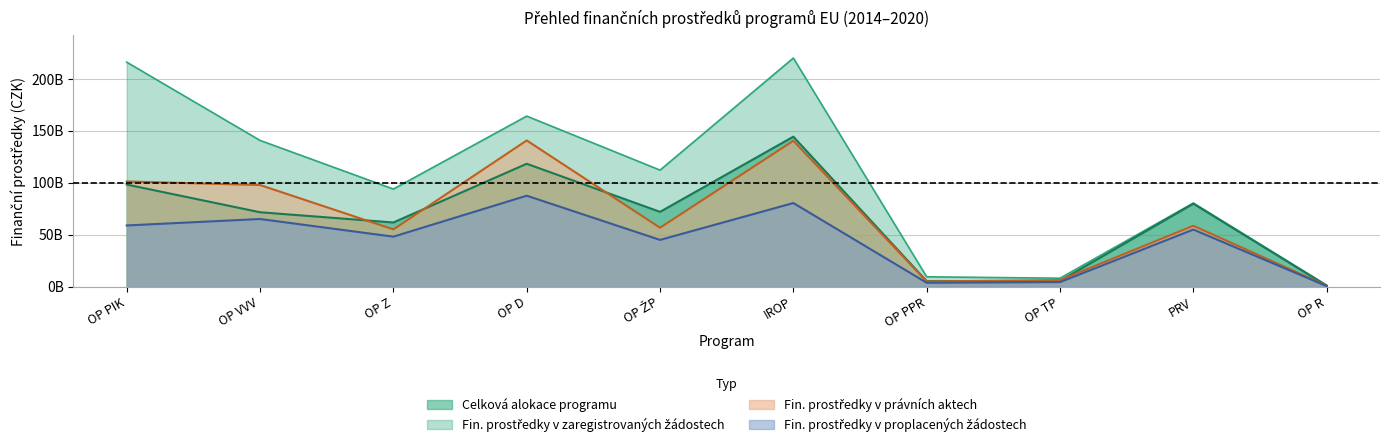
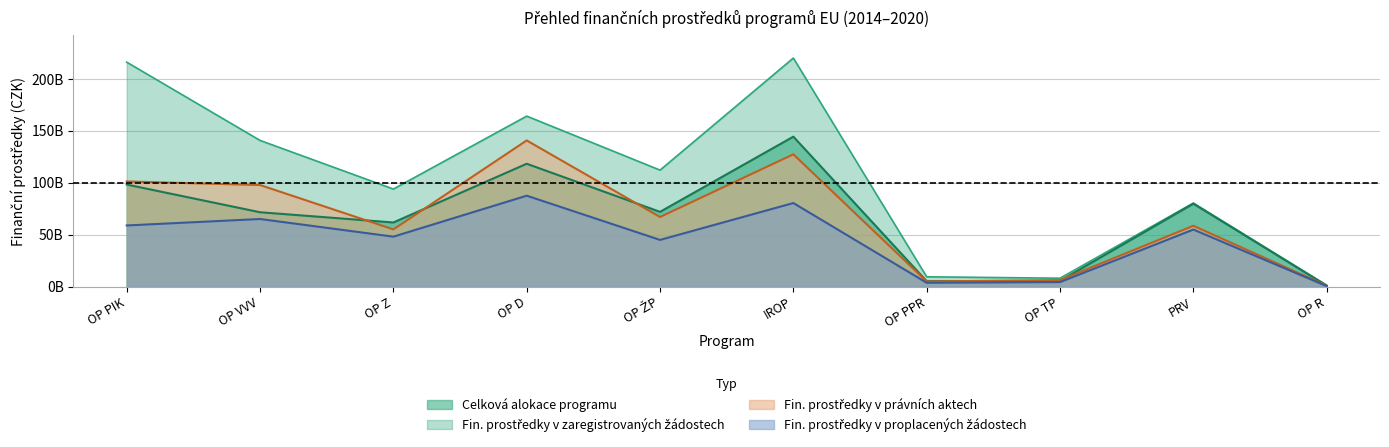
  {
    "Fin. prostředky v právních aktech": {
      "OP PIK": 101000000000,
      "OP VVV": 98000000000,
      "OP Z": 55000000000,
      "OP D": 141000000000,
-     "OP ŽP": 57000000000,
-     "IROP": 140000000000,
+     "OP ŽP": 67000000000,
+     "IROP": 127000000000,
      "PRV": 59000000000
    }
  }
